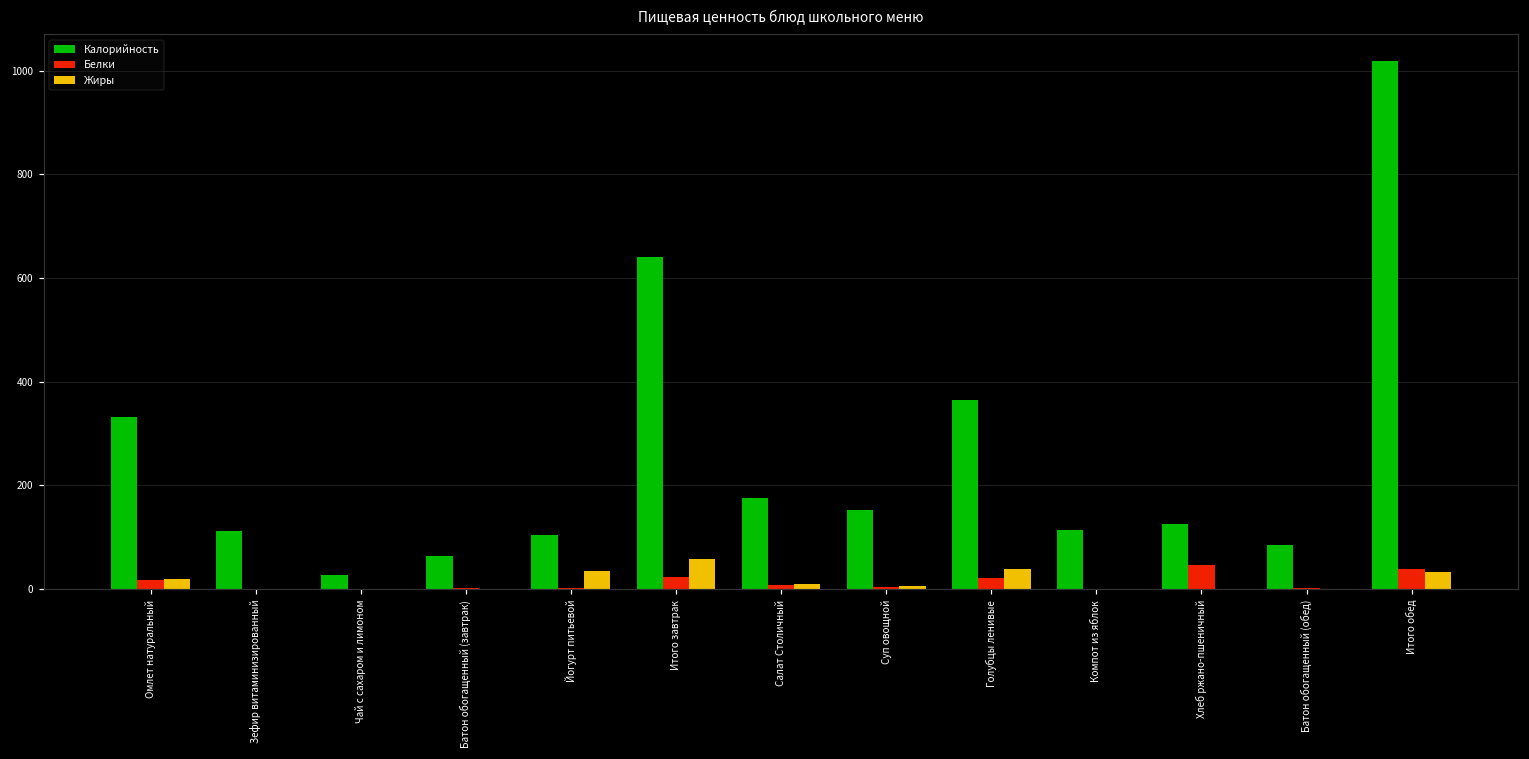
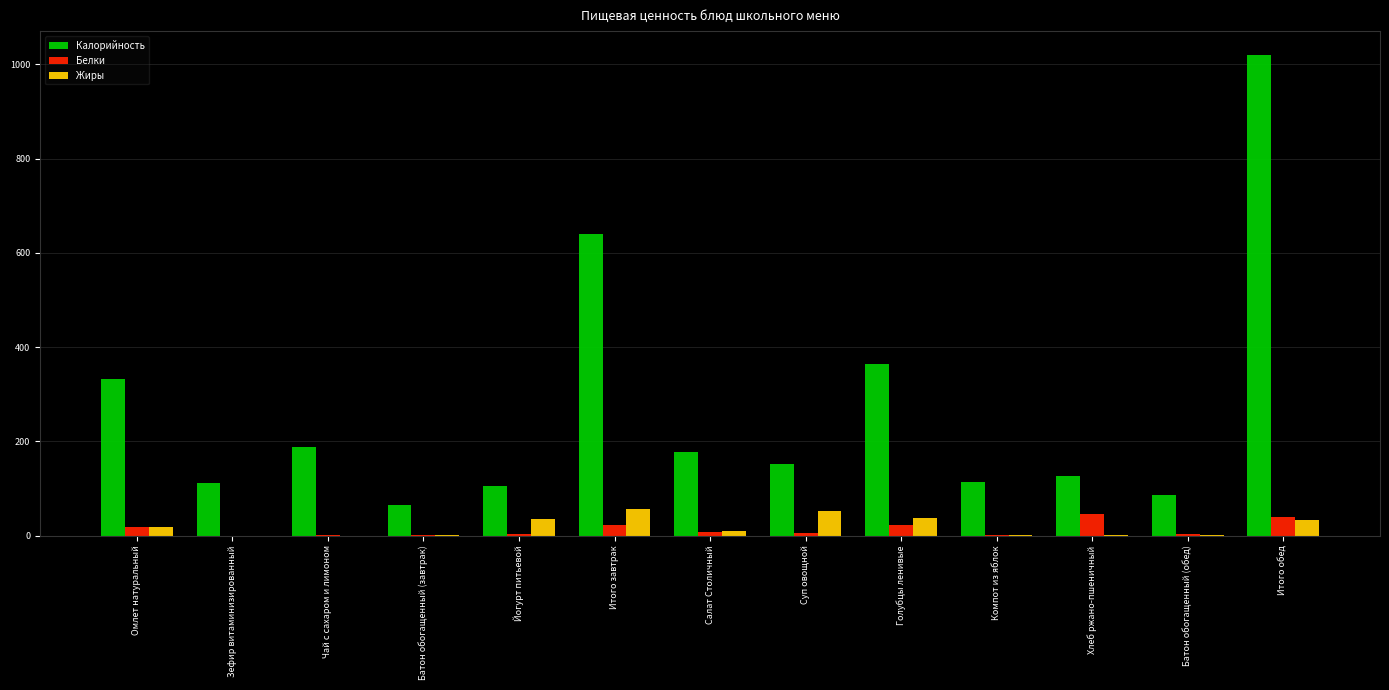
  {
    "Калорийность": {
      "Омлет натуральный": 330,
      "Зефир витаминизированный": 110,
-     "Чай с сахаром и лимоном": 30,
+     "Чай с сахаром и лимоном": 190,
      "Батон обогащенный (завтрак)": 60,
      "Йогурт питьевой": 100,
      "Итого завтрак": 640,
      "Салат Столичный": 180,
      "Суп овощной": 150,
      "Голубцы ленивые": 360,
      "Компот из яблок": 110,
      "Хлеб ржано-пшеничный": 130,
      "Батон обогащенный (обед)": 90,
      "Итого обед": 1020
    },
    "Белки": {
      "Омлет натуральный": 20,
      "Итого завтрак": 20,
      "Салат Столичный": 10,
      "Голубцы ленивые": 20,
      "Хлеб ржано-пшеничный": 50,
      "Итого обед": 40
    },
    "Жиры": {
      "Омлет натуральный": 20,
      "Чай с сахаром и лимоном": 0,
      "Йогурт питьевой": 30,
      "Итого завтрак": 60,
      "Салат Столичный": 10,
-     "Суп овощной": 10,
+     "Суп овощной": 50,
      "Голубцы ленивые": 40,
      "Итого обед": 30
    }
  }
